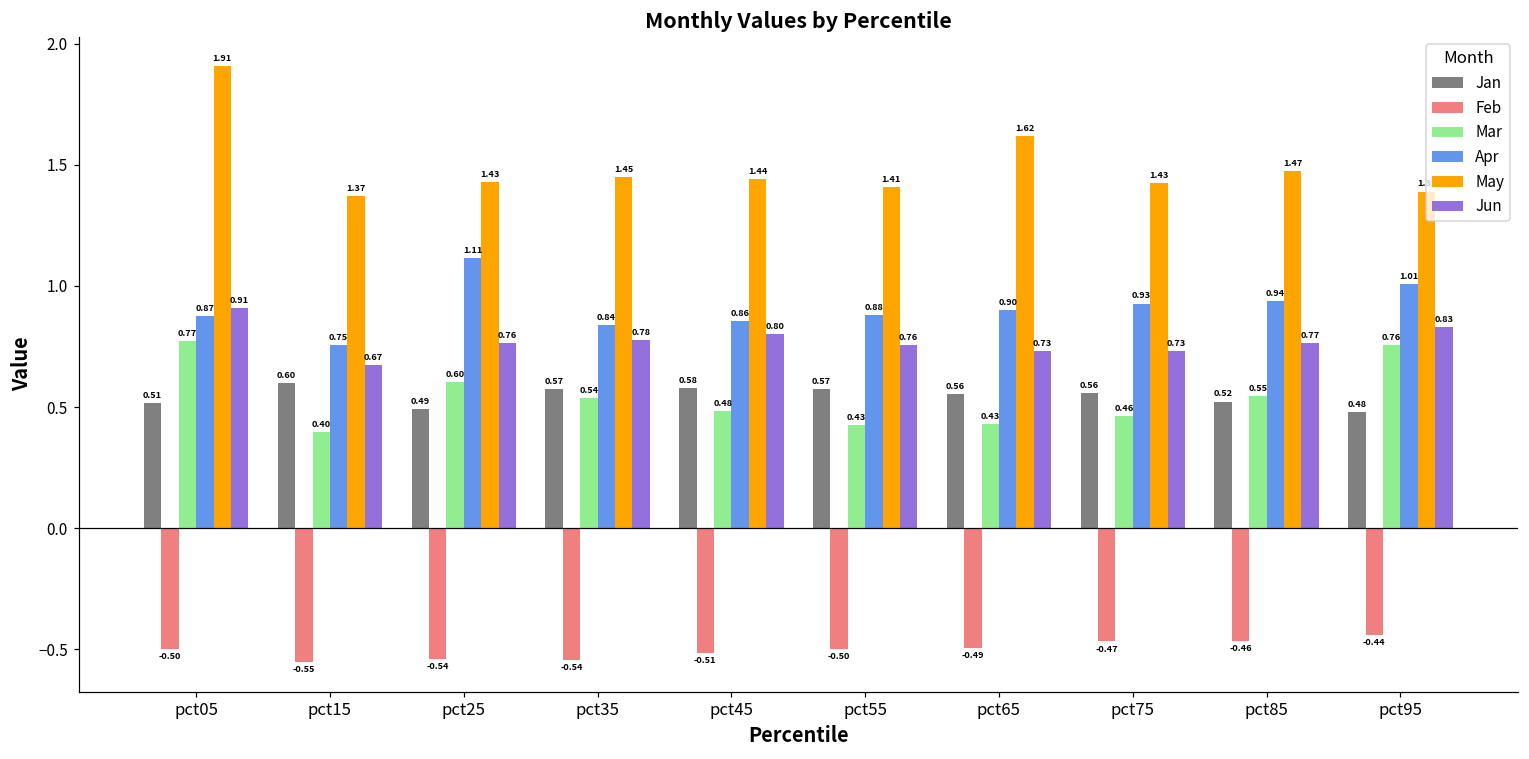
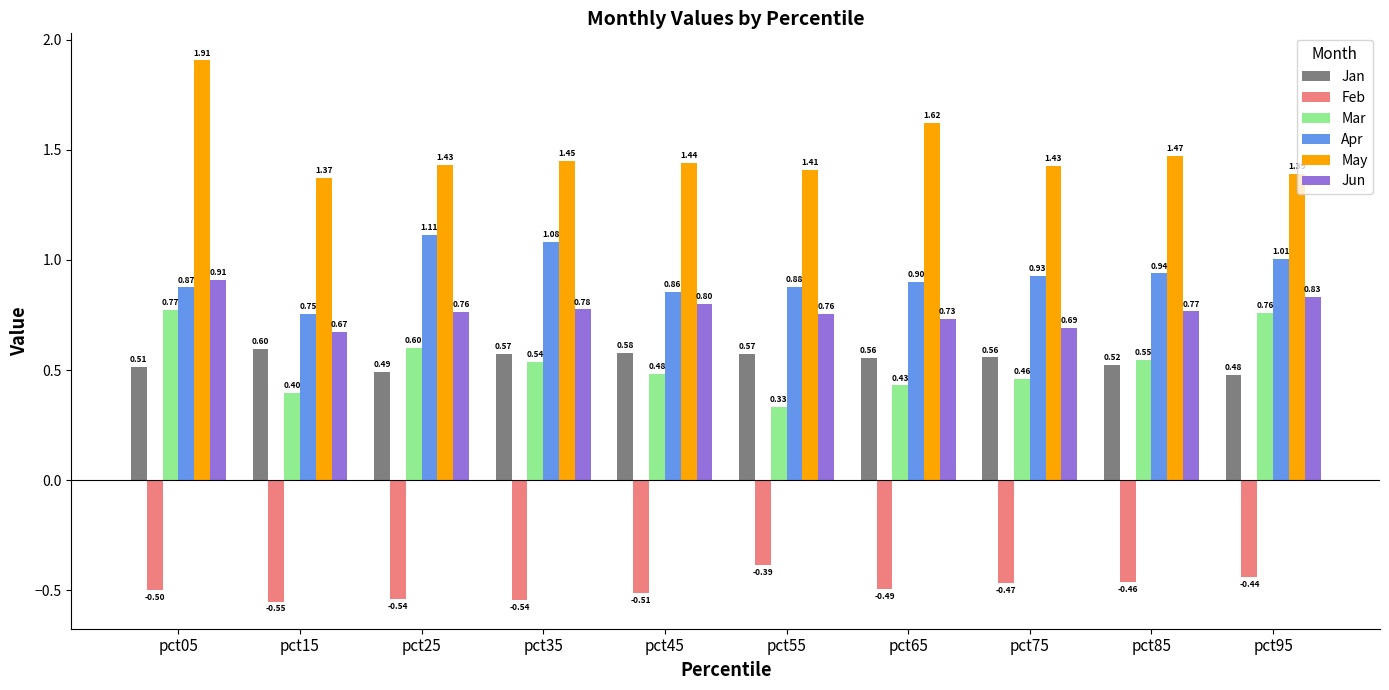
  {
    "Jan": {
      "pct05": 0.51,
      "pct15": 0.60,
      "pct25": 0.49,
      "pct35": 0.57,
      "pct45": 0.58,
      "pct55": 0.57,
      "pct65": 0.56,
      "pct75": 0.56,
      "pct85": 0.52,
      "pct95": 0.48
    },
    "Feb": {
      "pct05": -0.50,
      "pct15": -0.55,
      "pct25": -0.54,
      "pct35": -0.54,
      "pct45": -0.51,
-     "pct55": -0.50,
+     "pct55": -0.39,
      "pct65": -0.49,
      "pct75": -0.47,
      "pct85": -0.46,
      "pct95": -0.44
    },
    "Mar": {
      "pct05": 0.77,
      "pct15": 0.40,
      "pct25": 0.60,
      "pct35": 0.54,
      "pct45": 0.48,
-     "pct55": 0.43,
+     "pct55": 0.33,
      "pct65": 0.43,
      "pct75": 0.46,
      "pct85": 0.55,
      "pct95": 0.76
    },
    "Apr": {
      "pct05": 0.87,
      "pct15": 0.75,
      "pct25": 1.11,
-     "pct35": 0.84,
+     "pct35": 1.08,
      "pct45": 0.86,
      "pct55": 0.88,
      "pct65": 0.90,
      "pct75": 0.93,
      "pct85": 0.94,
      "pct95": 1.01
    },
    "May": {
      "pct05": 1.91,
      "pct15": 1.37,
      "pct25": 1.43,
      "pct35": 1.45,
      "pct45": 1.44,
      "pct55": 1.41,
      "pct65": 1.62,
      "pct75": 1.43,
      "pct85": 1.47
    },
    "Jun": {
      "pct05": 0.91,
      "pct15": 0.67,
      "pct25": 0.76,
      "pct35": 0.78,
      "pct45": 0.80,
      "pct55": 0.76,
      "pct65": 0.73,
-     "pct75": 0.73,
+     "pct75": 0.69,
      "pct85": 0.77,
      "pct95": 0.83
    }
  }
